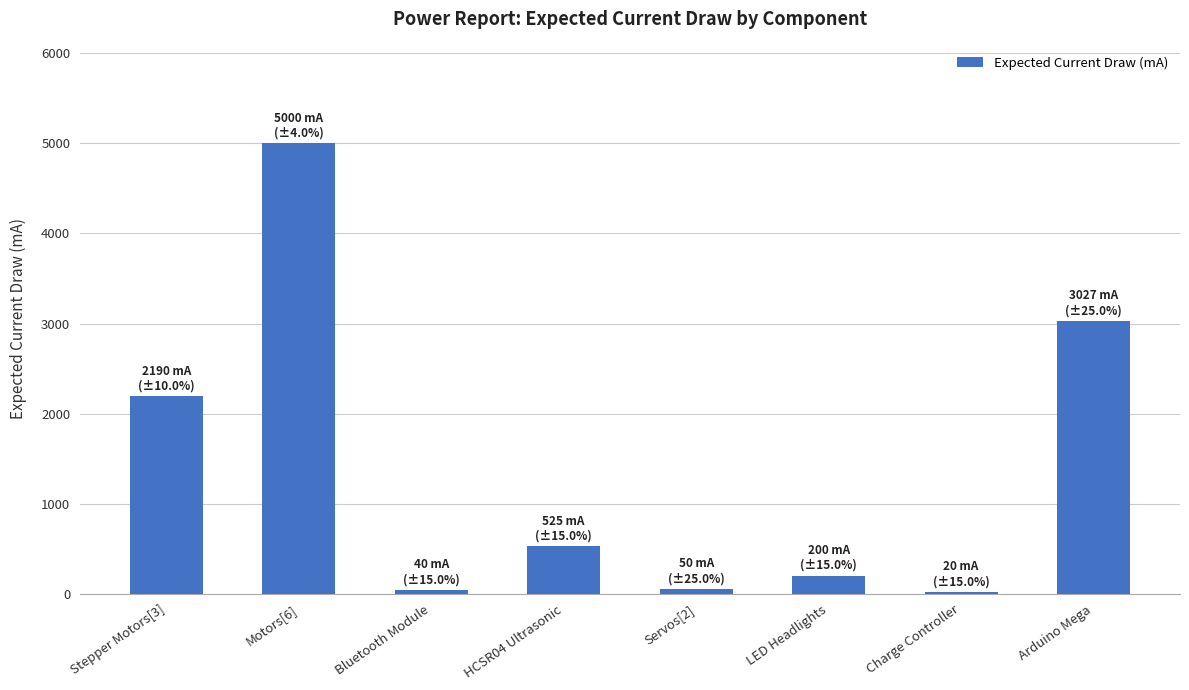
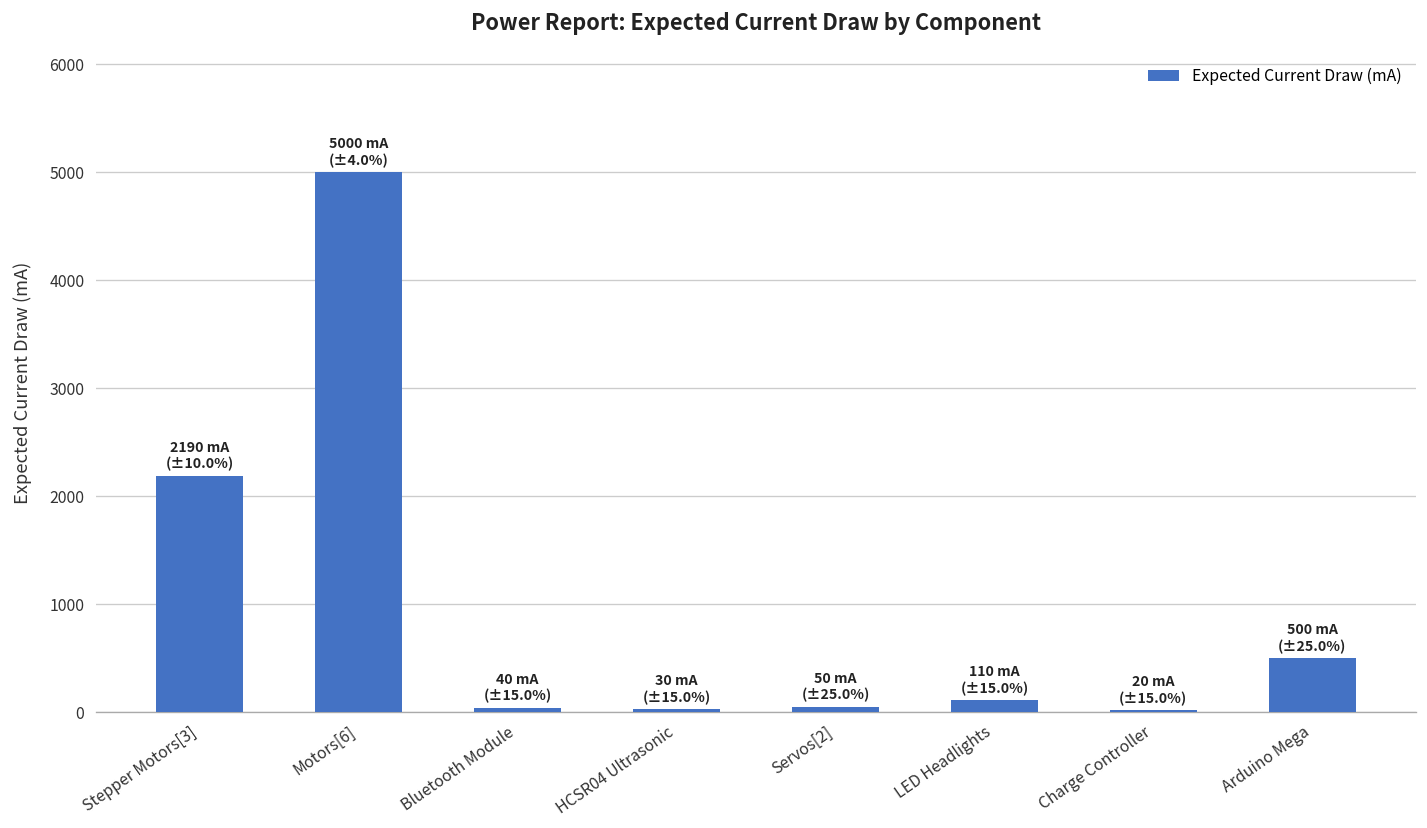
  {
    "Stepper Motors[3]": 2190,
    "Motors[6]": 5000,
    "Bluetooth Module": 40,
-   "HCSR04 Ultrasonic": 525,
+   "HCSR04 Ultrasonic": 30,
    "Servos[2]": 50,
-   "LED Headlights": 200,
+   "LED Headlights": 110,
    "Charge Controller": 20,
-   "Arduino Mega": 3027
+   "Arduino Mega": 500
  }
